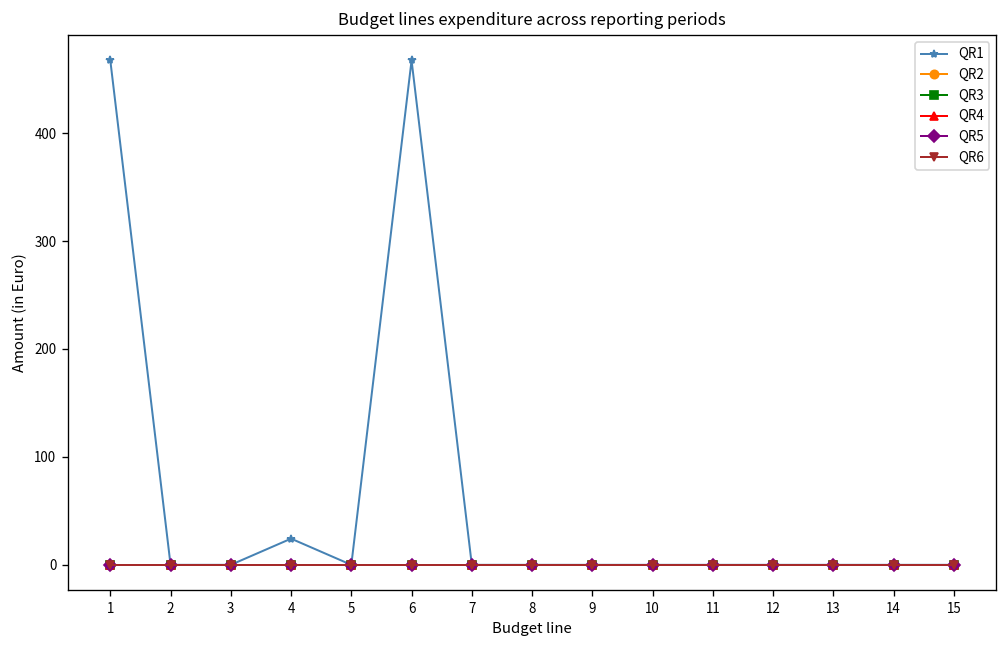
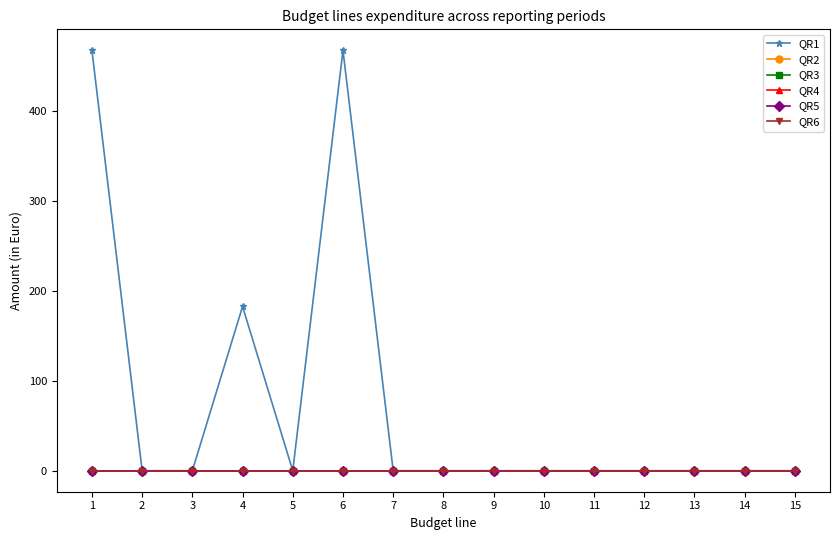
  {
    "QR1": {
      "1": 470,
-     "4": 20,
+     "4": 180,
      "6": 470
    },
    "QR6": {
      "1": 0,
      "4": 0,
      "6": 0
    }
  }
